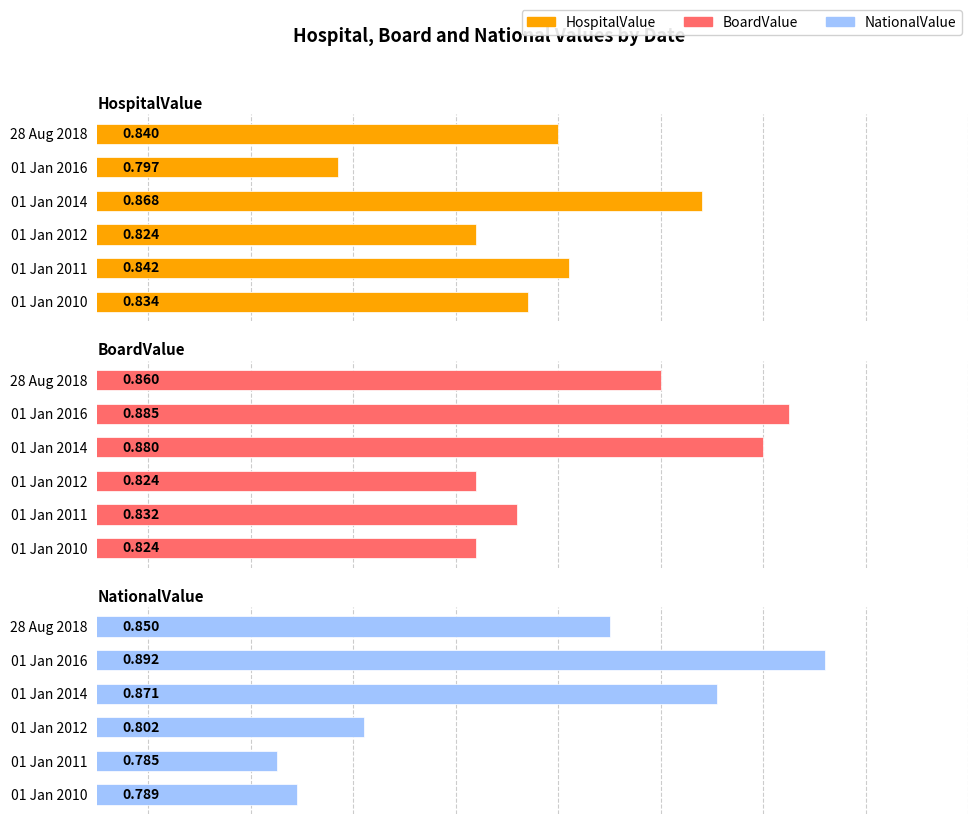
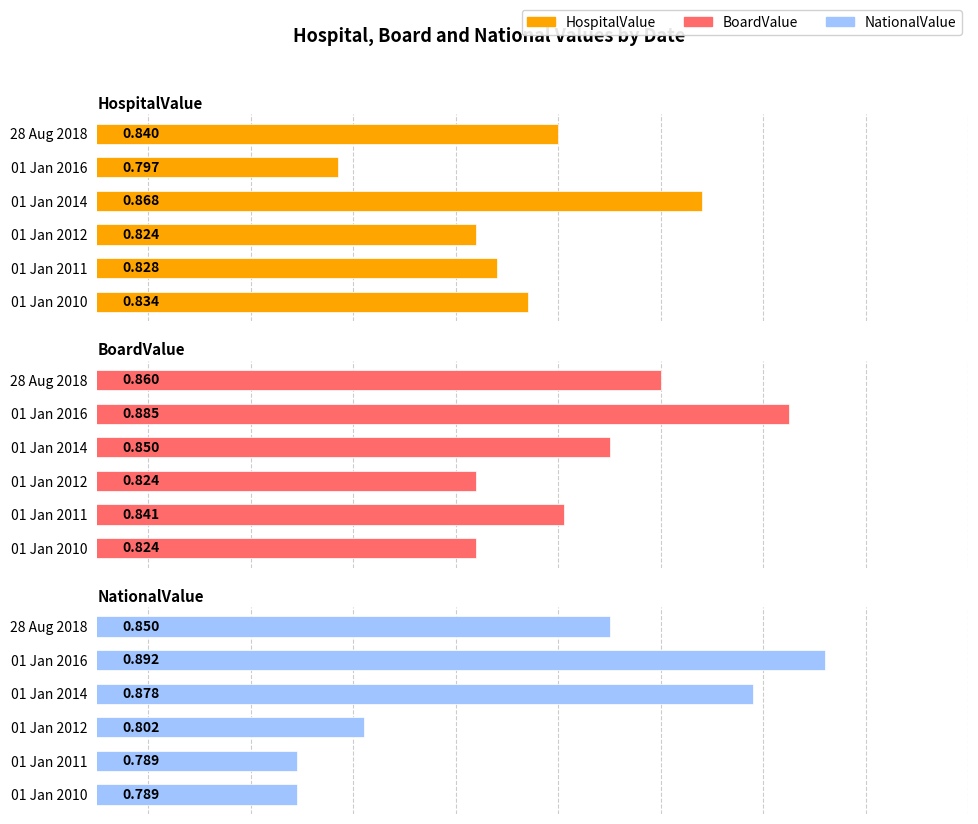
  {
    "HospitalValue": {
      "28 Aug 2018": 0.840,
      "01 Jan 2016": 0.797,
      "01 Jan 2014": 0.868,
      "01 Jan 2012": 0.824,
-     "01 Jan 2011": 0.842,
+     "01 Jan 2011": 0.828,
      "01 Jan 2010": 0.834
    },
    "BoardValue": {
      "28 Aug 2018": 0.860,
      "01 Jan 2016": 0.885,
-     "01 Jan 2014": 0.880,
+     "01 Jan 2014": 0.850,
      "01 Jan 2012": 0.824,
-     "01 Jan 2011": 0.832,
+     "01 Jan 2011": 0.841,
      "01 Jan 2010": 0.824
    },
    "NationalValue": {
      "28 Aug 2018": 0.850,
      "01 Jan 2016": 0.892,
-     "01 Jan 2014": 0.871,
+     "01 Jan 2014": 0.878,
      "01 Jan 2012": 0.802,
-     "01 Jan 2011": 0.785,
+     "01 Jan 2011": 0.789,
      "01 Jan 2010": 0.789
    }
  }
